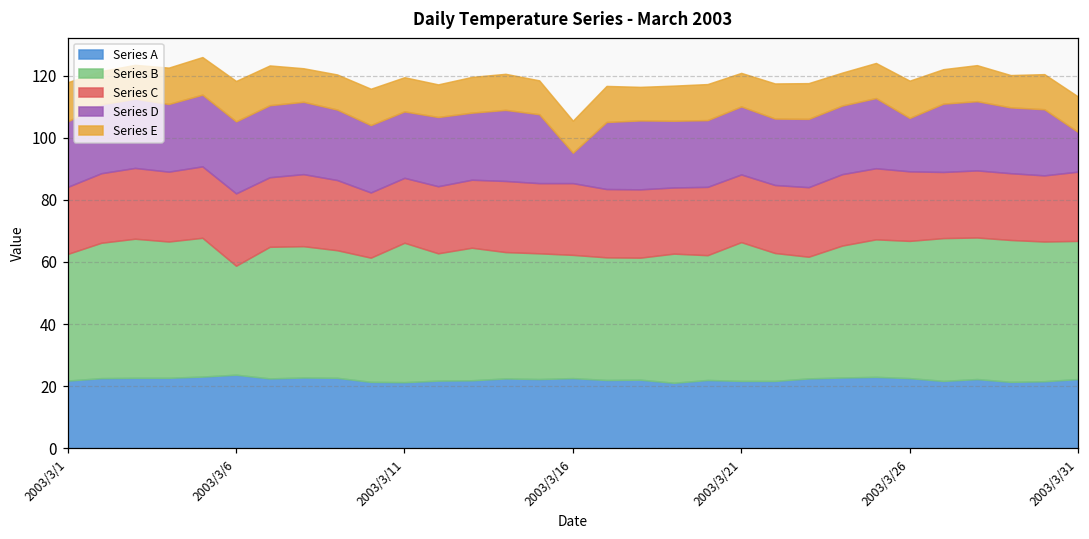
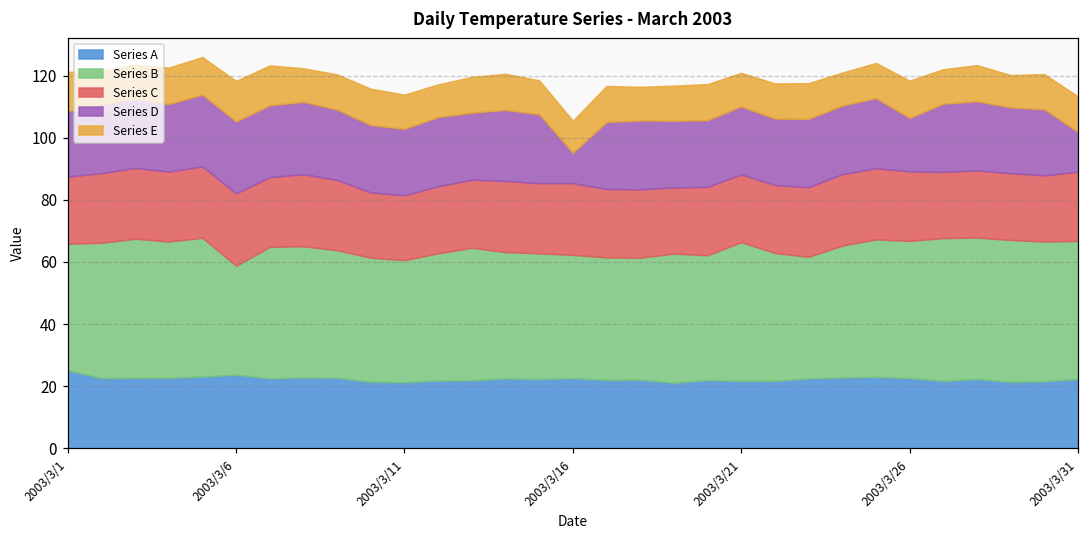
  {
    "Series A": {
-     "2003/3/1": 22,
+     "2003/3/1": 25,
      "2003/3/6": 24,
      "2003/3/11": 21,
      "2003/3/16": 23,
      "2003/3/21": 22,
      "2003/3/26": 23,
      "2003/3/31": 22
    },
    "Series B": {
      "2003/3/1": 41,
      "2003/3/6": 35,
-     "2003/3/11": 45,
+     "2003/3/11": 39,
      "2003/3/16": 40,
      "2003/3/21": 45,
      "2003/3/26": 44,
      "2003/3/31": 45
    },
    "Series C": {
      "2003/3/1": 22,
      "2003/3/6": 23,
      "2003/3/11": 21,
      "2003/3/16": 23,
      "2003/3/21": 22,
      "2003/3/26": 22,
      "2003/3/31": 22
    },
    "Series D": {
      "2003/3/1": 21,
      "2003/3/6": 23,
      "2003/3/11": 21,
      "2003/3/16": 10,
      "2003/3/21": 22,
      "2003/3/26": 17,
      "2003/3/31": 13
    },
    "Series E": {
      "2003/3/1": 13,
      "2003/3/6": 13,
      "2003/3/11": 11,
      "2003/3/16": 10,
      "2003/3/21": 11,
      "2003/3/26": 12,
      "2003/3/31": 11
    }
  }
